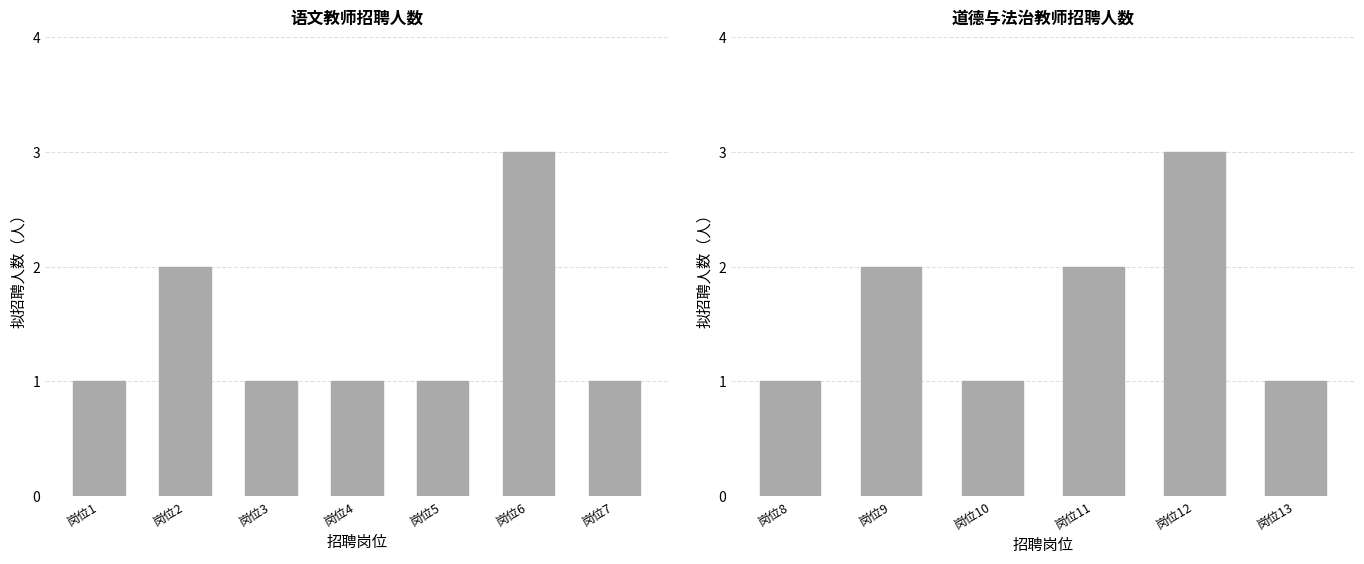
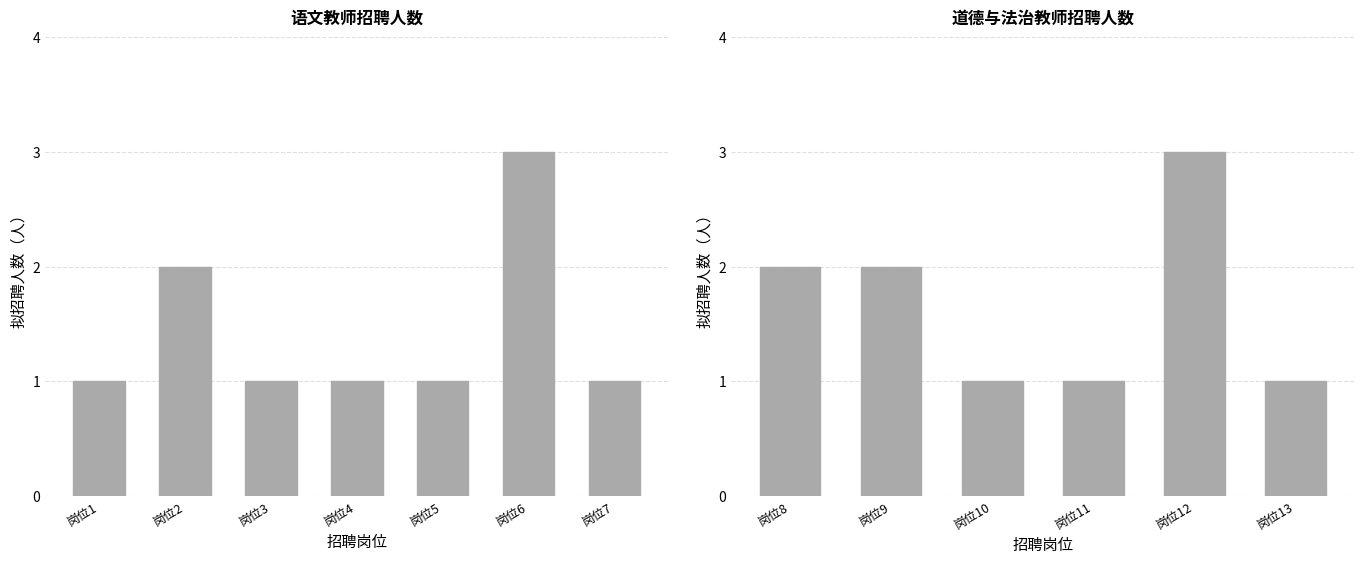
  {
    "语文教师招聘人数": {
      "岗位1": 1.00,
      "岗位2": 2.00,
      "岗位3": 1.00,
      "岗位4": 1.00,
      "岗位5": 1.00,
      "岗位6": 3.00,
      "岗位7": 1.00
    },
    "道德与法治教师招聘人数": {
-     "岗位8": 1,
+     "岗位8": 2,
      "岗位9": 2,
      "岗位10": 1,
-     "岗位11": 2,
+     "岗位11": 1,
      "岗位12": 3,
      "岗位13": 1
    }
  }
